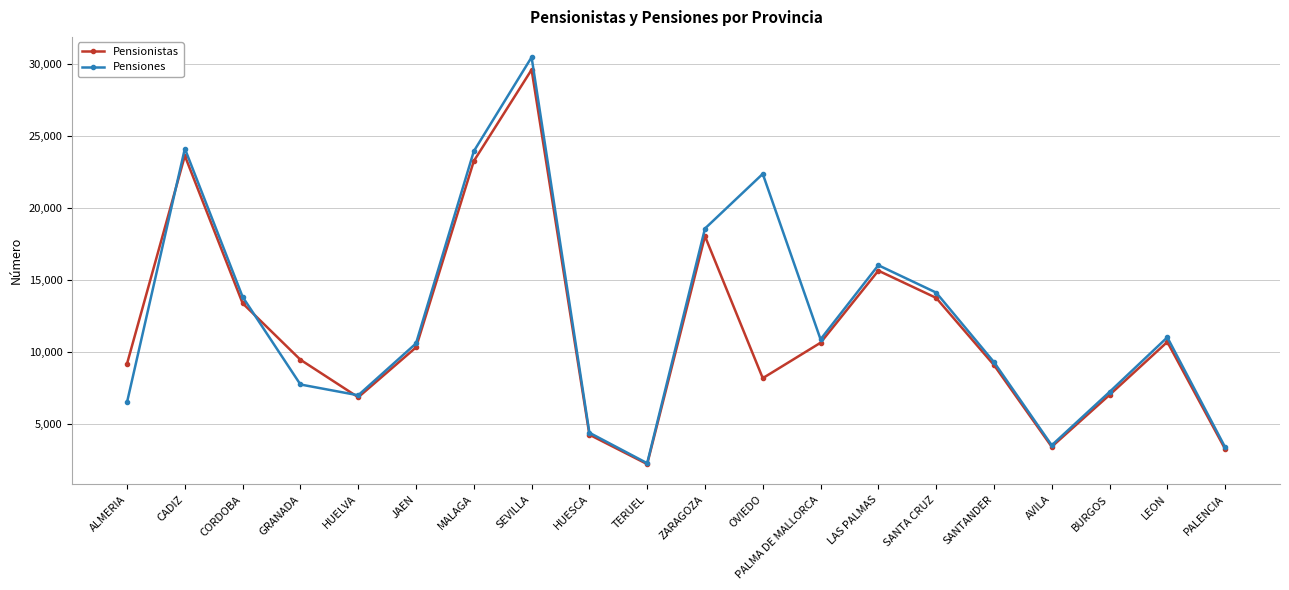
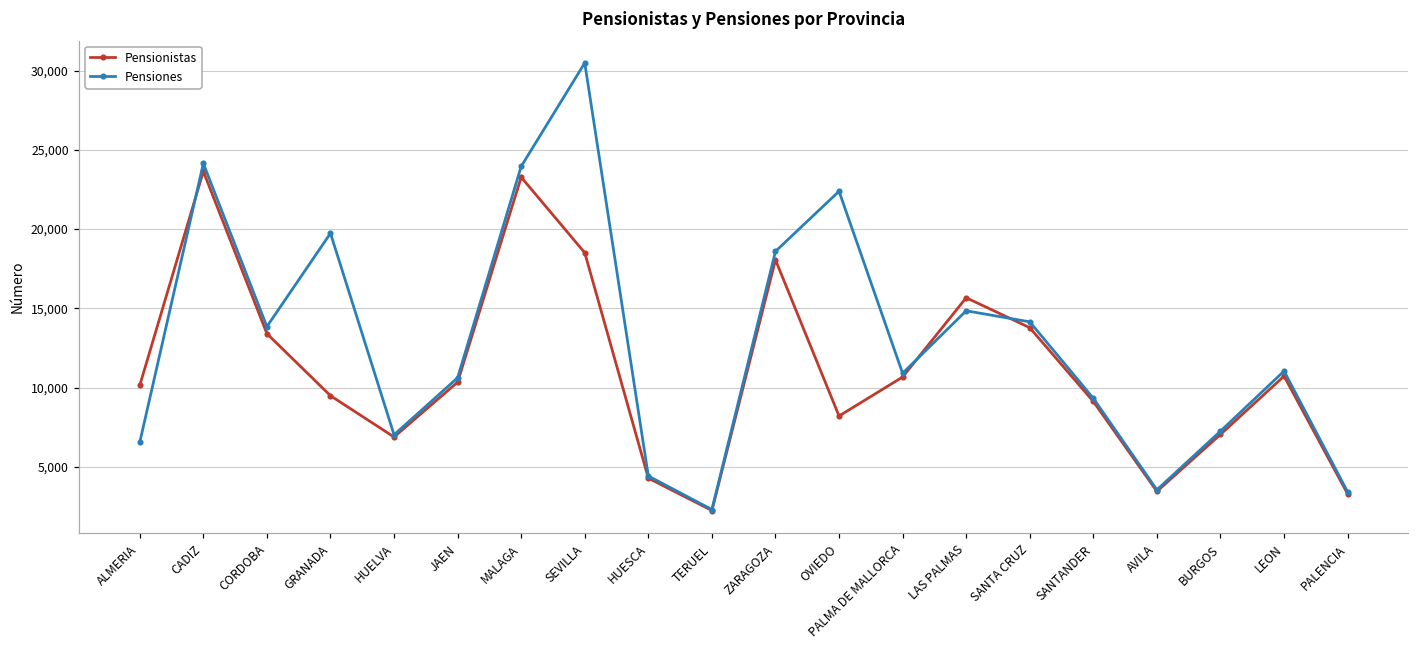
  {
    "Pensionistas": {
-     "ALMERIA": "9,200",
+     "ALMERIA": "10,100",
      "CADIZ": "23,600",
      "CORDOBA": "13,400",
      "GRANADA": "9,500",
      "JAEN": "10,300",
      "MALAGA": "23,300",
-     "SEVILLA": "29,600",
+     "SEVILLA": "18,500",
      "ZARAGOZA": "18,100",
      "OVIEDO": "8,200",
      "PALMA DE MALLORCA": "10,700",
      "LAS PALMAS": "15,700",
      "SANTA CRUZ": "13,800",
      "SANTANDER": "9,100",
      "BURGOS": "7,000",
      "LEON": "10,700"
    },
    "Pensiones": {
      "ALMERIA": "6,500",
      "CADIZ": "24,100",
      "CORDOBA": "13,800",
-     "GRANADA": "7,800",
+     "GRANADA": "19,700",
      "JAEN": "10,600",
      "MALAGA": "24,000",
      "SEVILLA": "30,500",
      "ZARAGOZA": "18,600",
      "OVIEDO": "22,400",
      "PALMA DE MALLORCA": "10,900",
-     "LAS PALMAS": "16,000",
+     "LAS PALMAS": "14,800",
      "SANTA CRUZ": "14,200",
      "SANTANDER": "9,300",
      "BURGOS": "7,300",
      "LEON": "11,000"
    }
  }
